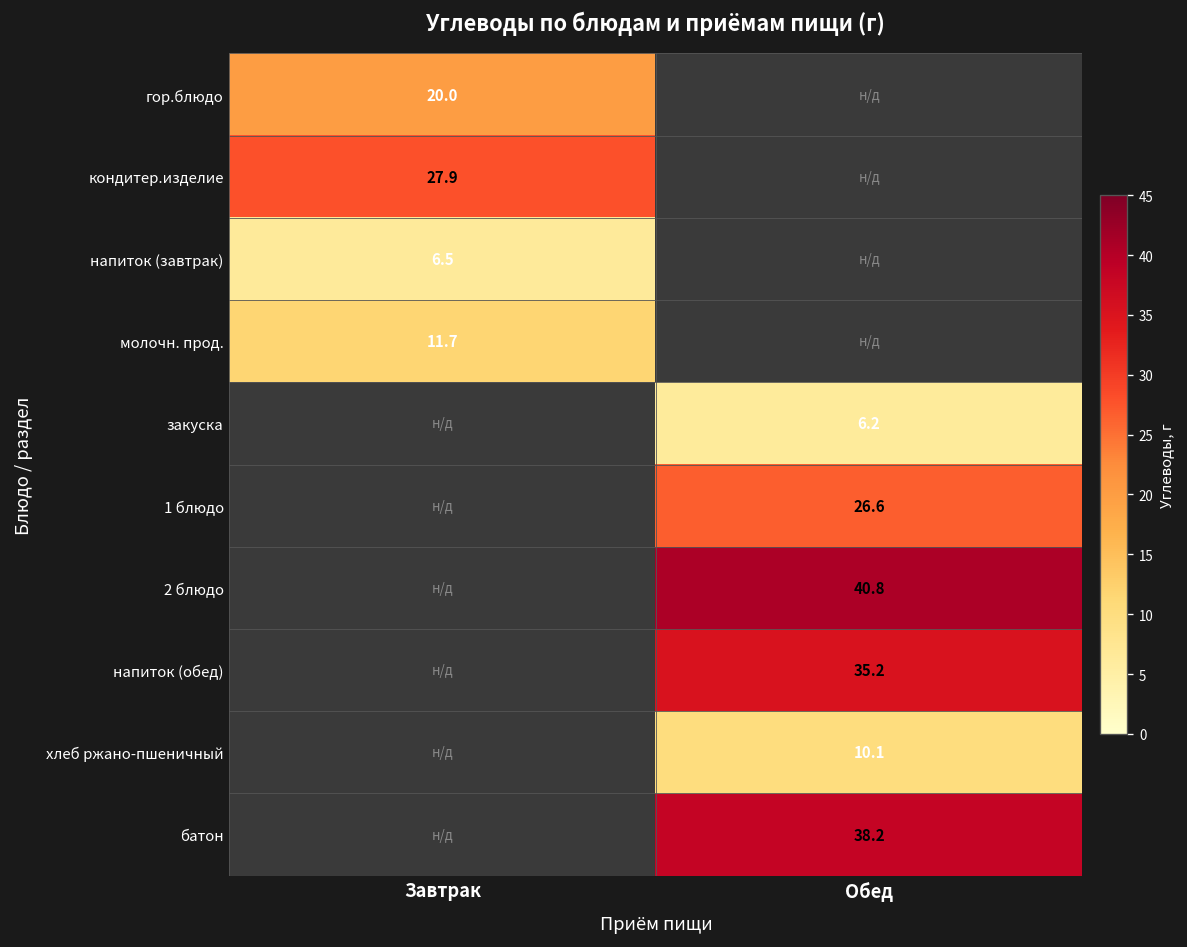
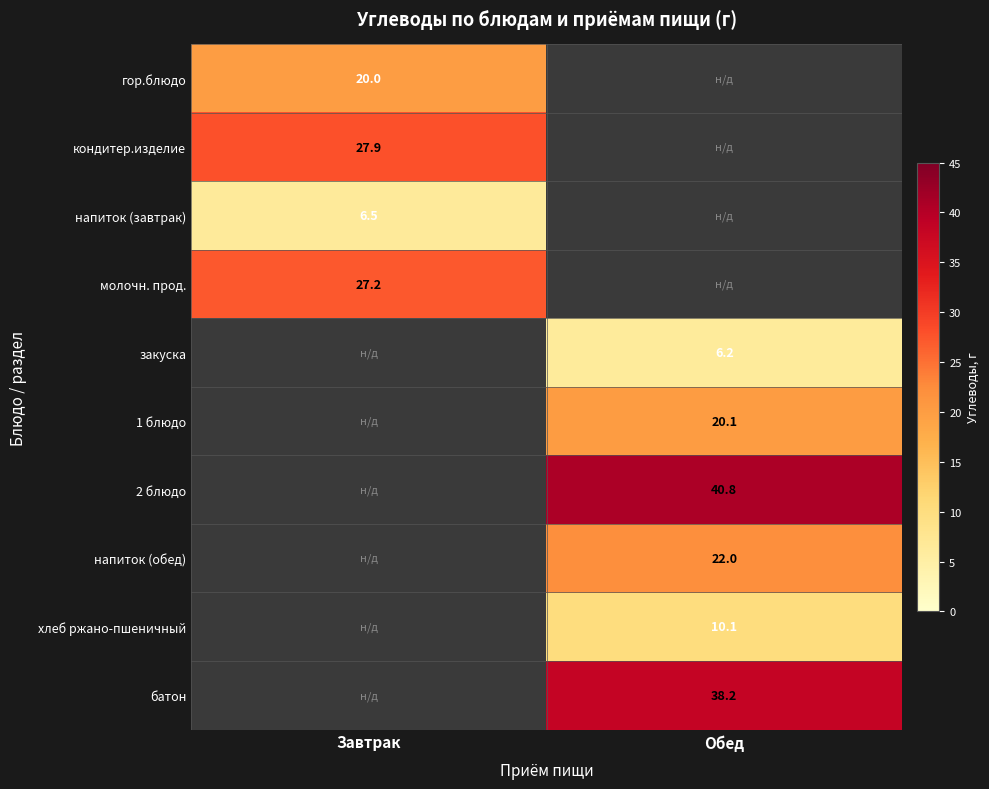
  {
    "гор.блюдо": {
      "Завтрак": 20.0
    },
    "кондитер.изделие": {
      "Завтрак": 27.9
    },
    "напиток (завтрак)": {
      "Завтрак": 6.5
    },
    "молочн. прод.": {
-     "Завтрак": 11.7
+     "Завтрак": 27.2
    },
    "закуска": {
      "Обед": 6.2
    },
    "1 блюдо": {
-     "Обед": 26.6
+     "Обед": 20.1
    },
    "2 блюдо": {
      "Обед": 40.8
    },
    "напиток (обед)": {
-     "Обед": 35.2
+     "Обед": 22.0
    },
    "хлеб ржано-пшеничный": {
      "Обед": 10.1
    },
    "батон": {
      "Обед": 38.2
    }
  }
